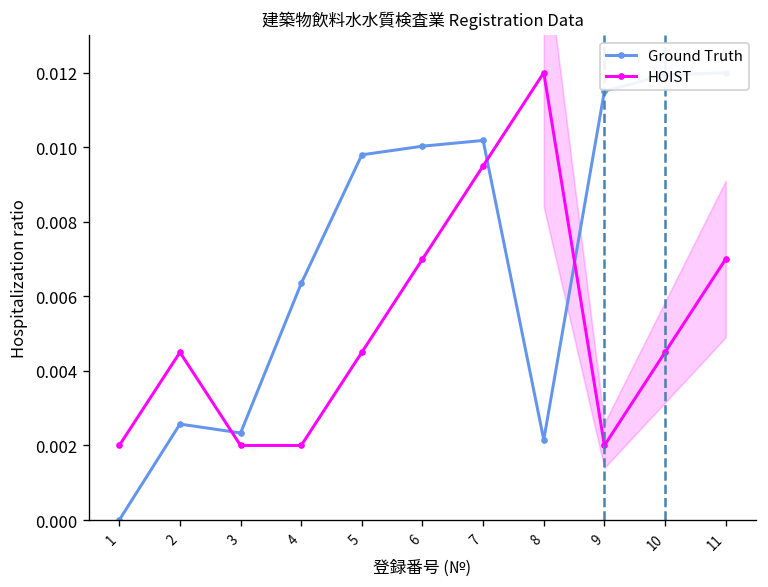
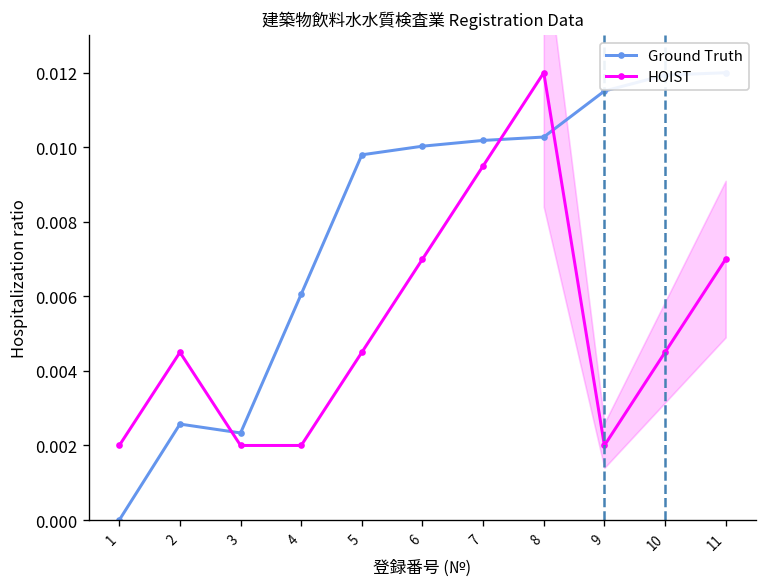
  {
    "Ground Truth": {
      "1": 0.0000,
      "2": 0.0026,
      "3": 0.0023,
-     "4": 0.0063,
+     "4": 0.0061,
      "5": 0.0098,
      "6": 0.0100,
      "7": 0.0102,
-     "8": 0.0022
+     "8": 0.0103
    }
  }
